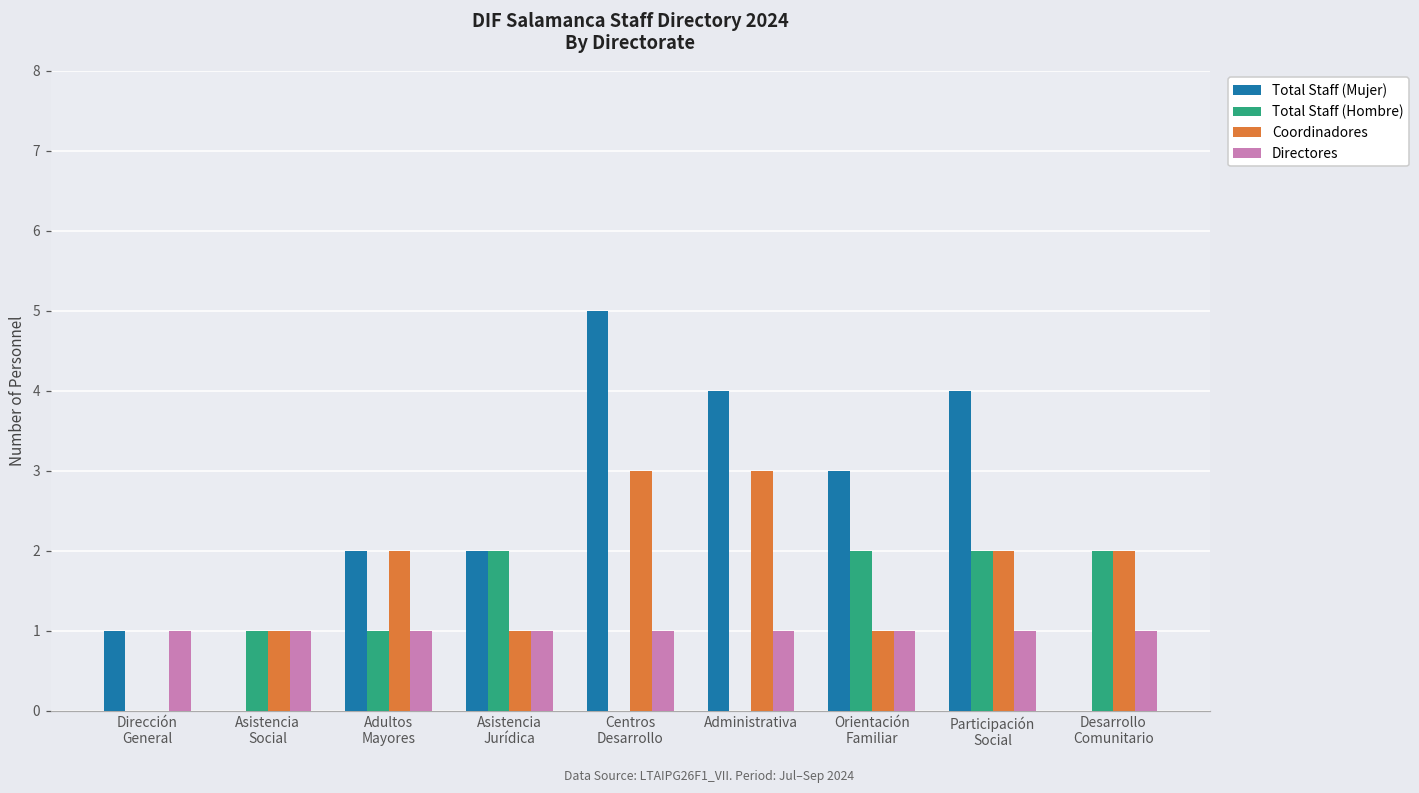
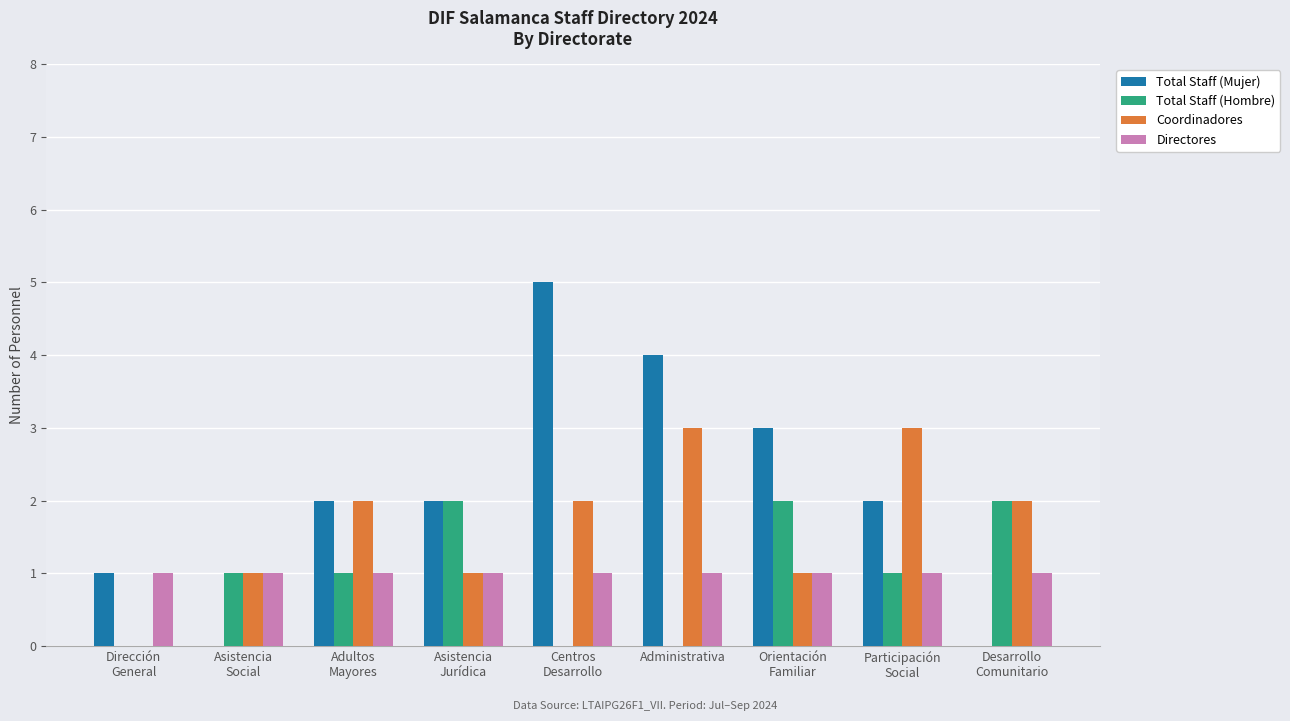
  {
    "Total Staff (Mujer)": {
      "Dirección General": 1,
      "Asistencia Social": 0,
      "Adultos Mayores": 2,
      "Asistencia Jurídica": 2,
      "Centros Desarrollo": 5,
      "Administrativa": 4,
      "Orientación Familiar": 3,
-     "Participación Social": 4,
+     "Participación Social": 2,
      "Desarrollo Comunitario": 0
    },
    "Total Staff (Hombre)": {
      "Dirección General": 0,
      "Asistencia Social": 1,
      "Adultos Mayores": 1,
      "Asistencia Jurídica": 2,
      "Centros Desarrollo": 0,
      "Administrativa": 0,
      "Orientación Familiar": 2,
-     "Participación Social": 2,
+     "Participación Social": 1,
      "Desarrollo Comunitario": 2
    },
    "Coordinadores": {
      "Dirección General": 0,
      "Asistencia Social": 1,
      "Adultos Mayores": 2,
      "Asistencia Jurídica": 1,
-     "Centros Desarrollo": 3,
+     "Centros Desarrollo": 2,
      "Administrativa": 3,
      "Orientación Familiar": 1,
-     "Participación Social": 2,
+     "Participación Social": 3,
      "Desarrollo Comunitario": 2
    },
    "Directores": {
      "Dirección General": 1,
      "Asistencia Social": 1,
      "Adultos Mayores": 1,
      "Asistencia Jurídica": 1,
      "Centros Desarrollo": 1,
      "Administrativa": 1,
      "Orientación Familiar": 1,
      "Participación Social": 1,
      "Desarrollo Comunitario": 1
    }
  }
